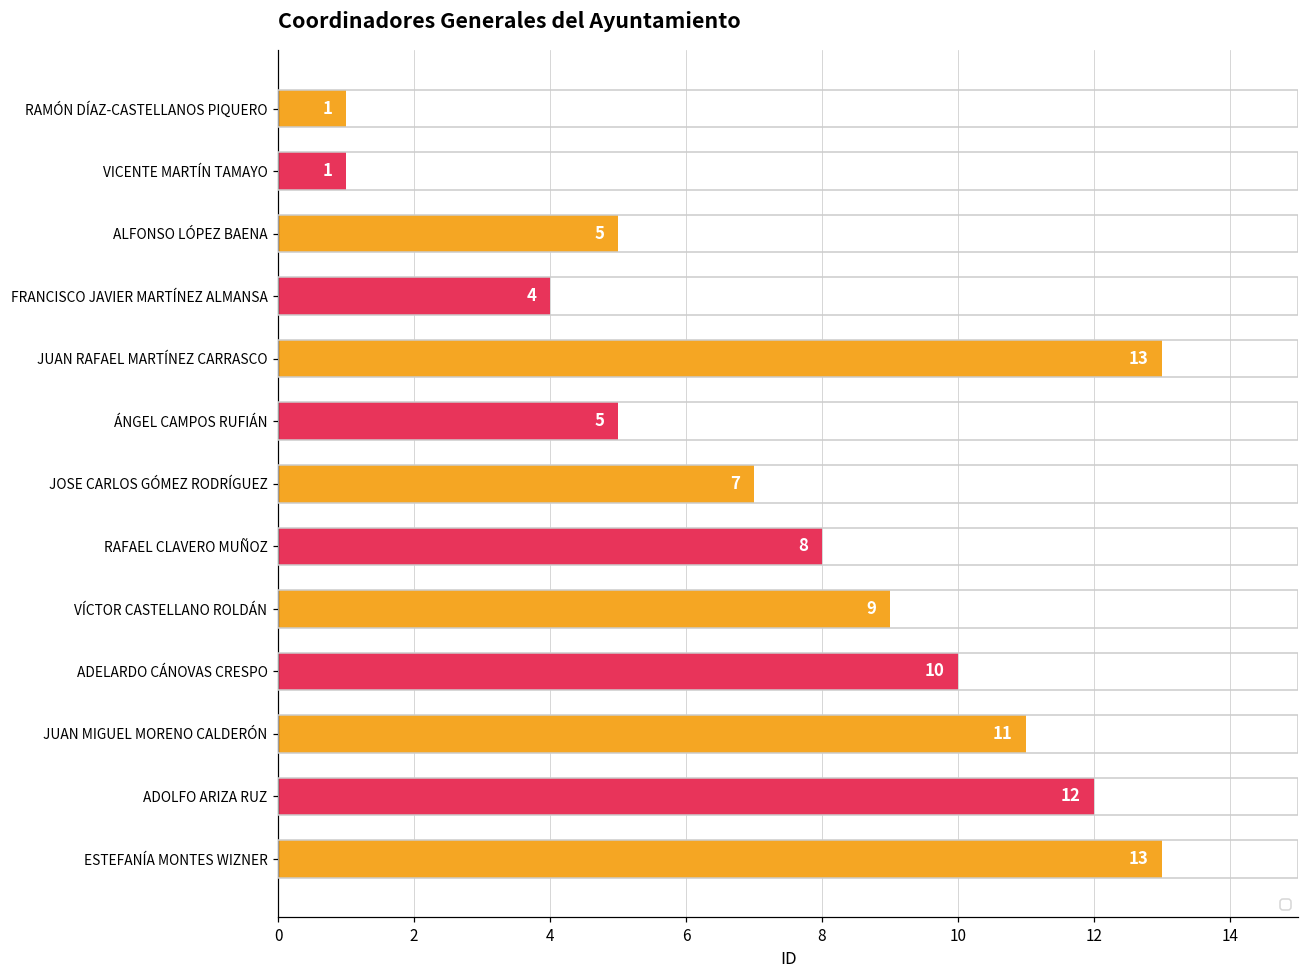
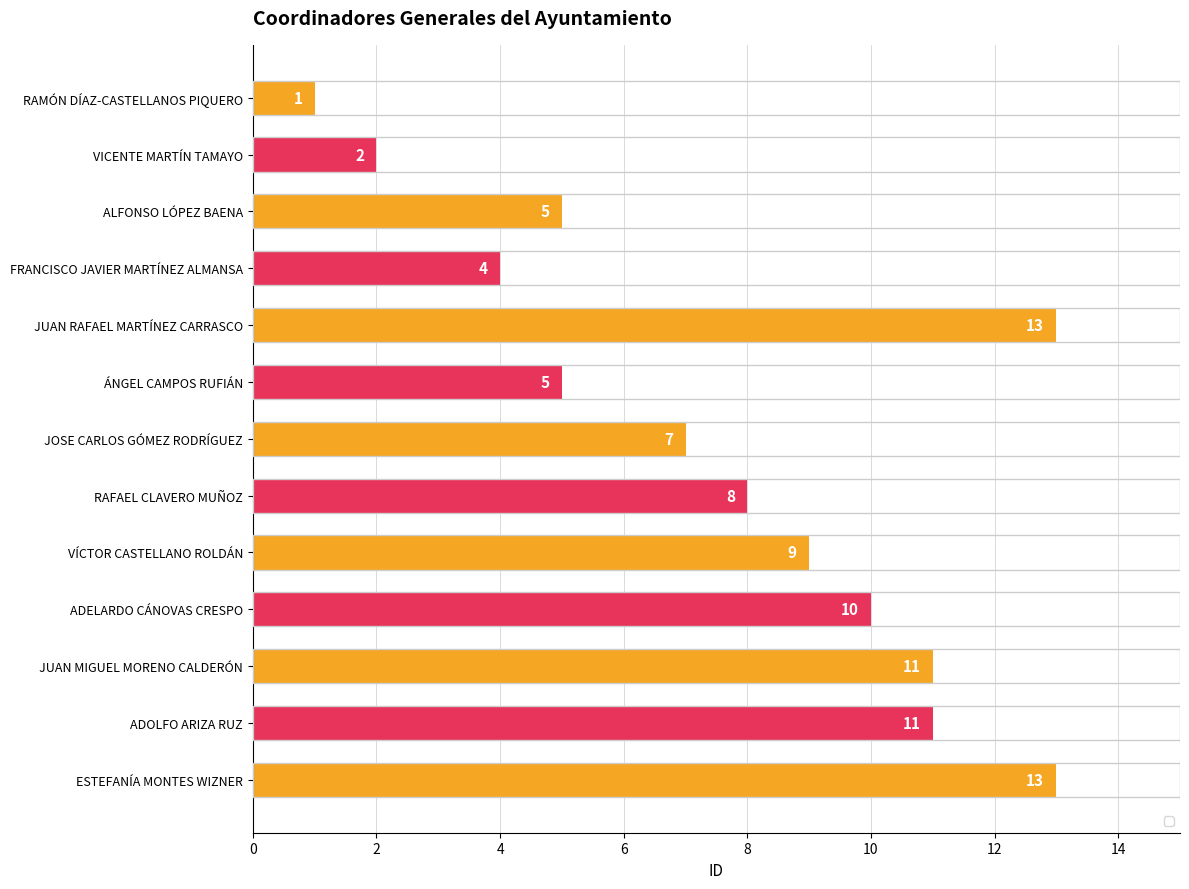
  {
    "RAMÓN DÍAZ-CASTELLANOS PIQUERO": 1,
-   "VICENTE MARTÍN TAMAYO": 1,
+   "VICENTE MARTÍN TAMAYO": 2,
    "ALFONSO LÓPEZ BAENA": 5,
    "FRANCISCO JAVIER MARTÍNEZ ALMANSA": 4,
    "JUAN RAFAEL MARTÍNEZ CARRASCO": 13,
    "ÁNGEL CAMPOS RUFIÁN": 5,
    "JOSE CARLOS GÓMEZ RODRÍGUEZ": 7,
    "RAFAEL CLAVERO MUÑOZ": 8,
    "VÍCTOR CASTELLANO ROLDÁN": 9,
    "ADELARDO CÁNOVAS CRESPO": 10,
    "JUAN MIGUEL MORENO CALDERÓN": 11,
-   "ADOLFO ARIZA RUZ": 12,
+   "ADOLFO ARIZA RUZ": 11,
    "ESTEFANÍA MONTES WIZNER": 13
  }
